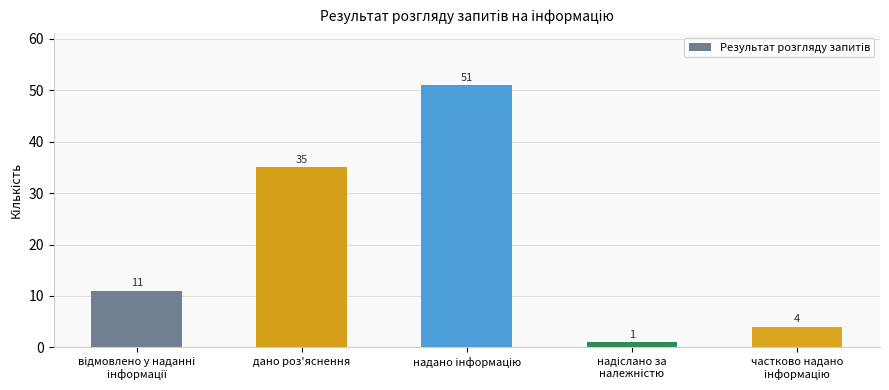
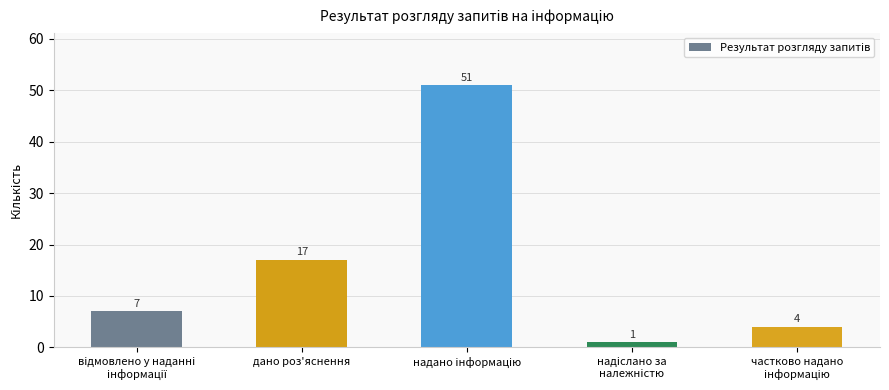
  {
-   "відмовлено у наданні інформації": 11,
-   "дано роз'яснення": 35,
+   "відмовлено у наданні інформації": 7,
+   "дано роз'яснення": 17,
    "надано інформацію": 51,
    "надіслано за належністю": 1,
    "частково надано інформацію": 4
  }
